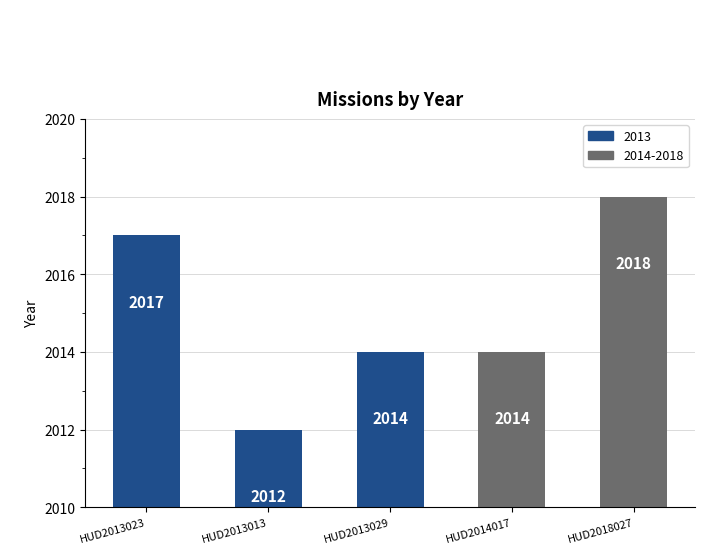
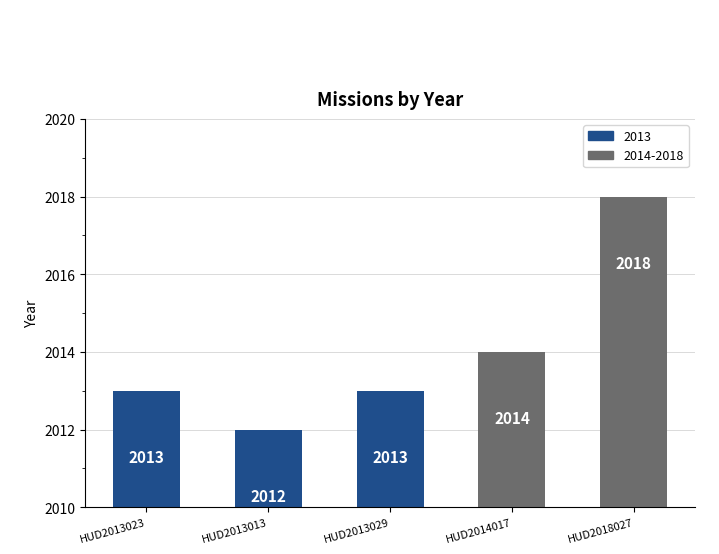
  {
-   "HUD2013023": 2017,
+   "HUD2013023": 2013,
    "HUD2013013": 2012,
-   "HUD2013029": 2014,
+   "HUD2013029": 2013,
    "HUD2014017": 2014,
    "HUD2018027": 2018
  }
